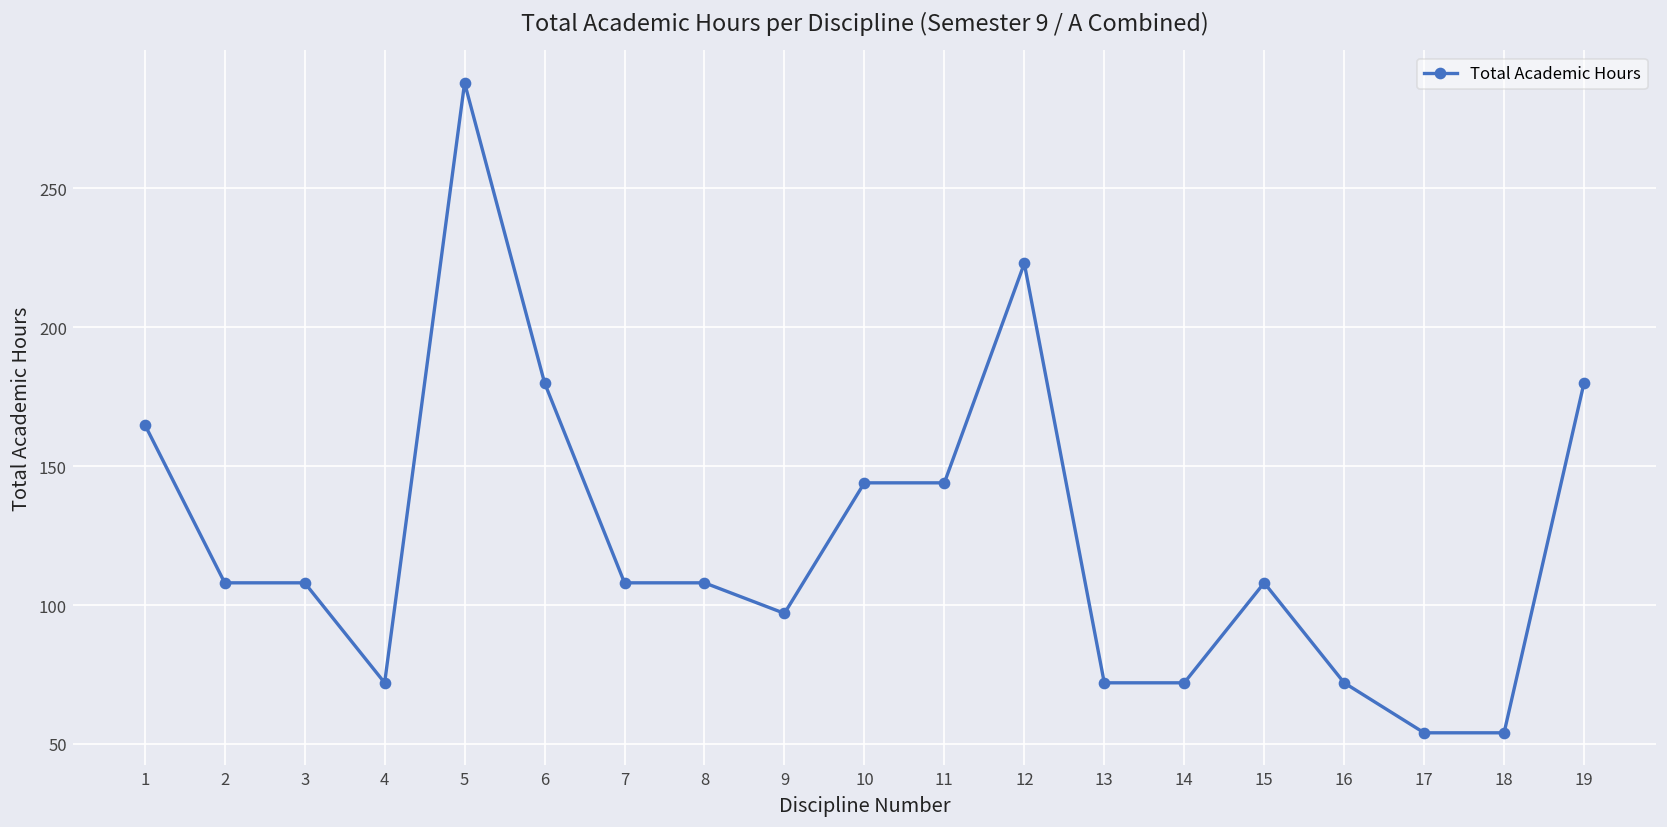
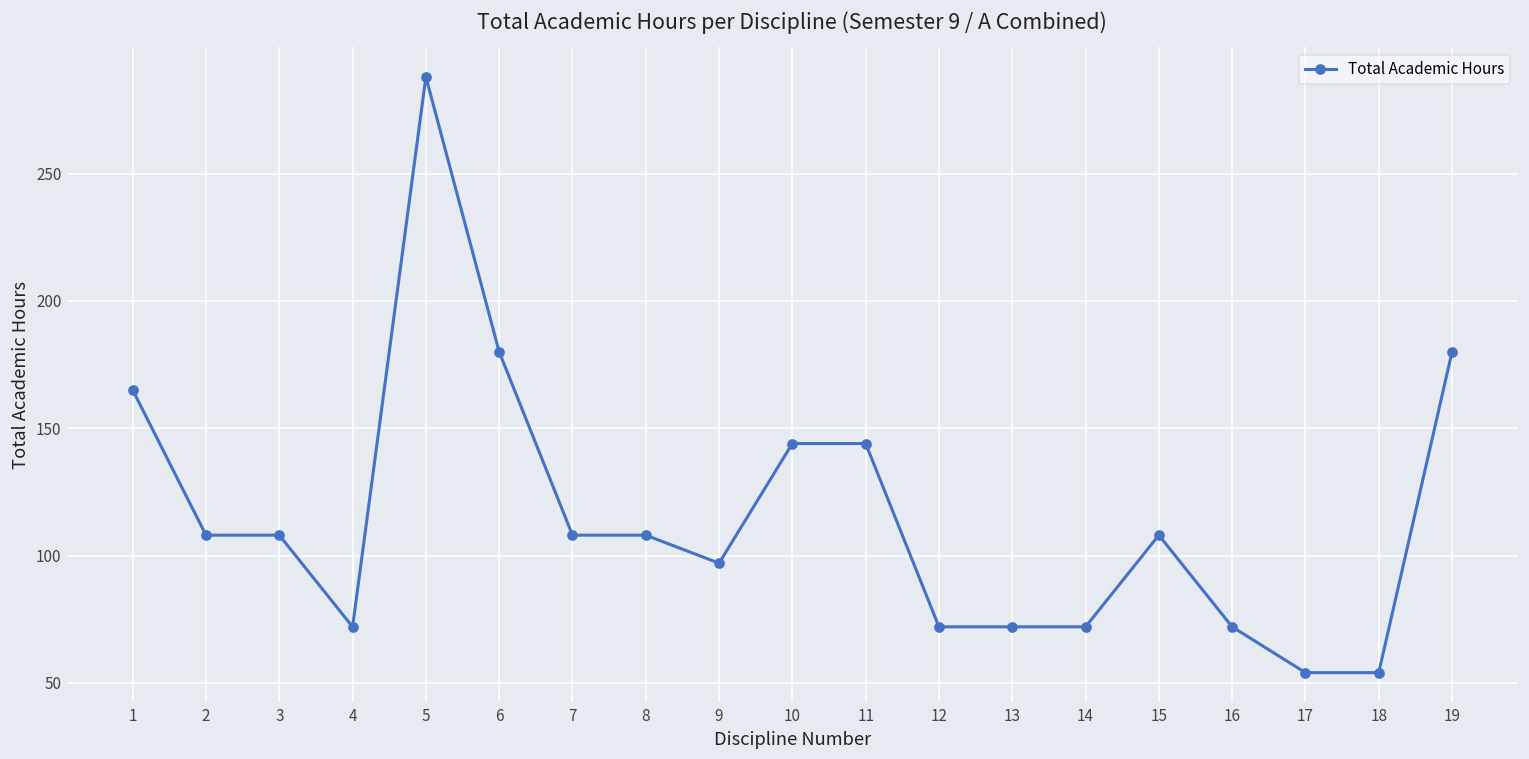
  {
    "1": 165,
    "2": 108,
    "3": 108,
    "4": 72,
    "5": 288,
    "6": 180,
    "7": 108,
    "8": 108,
    "9": 97,
    "10": 144,
    "11": 144,
-   "12": 223,
+   "12": 72,
    "13": 72,
    "14": 72,
    "15": 108,
    "16": 72,
    "17": 54,
    "18": 54,
    "19": 180
  }
